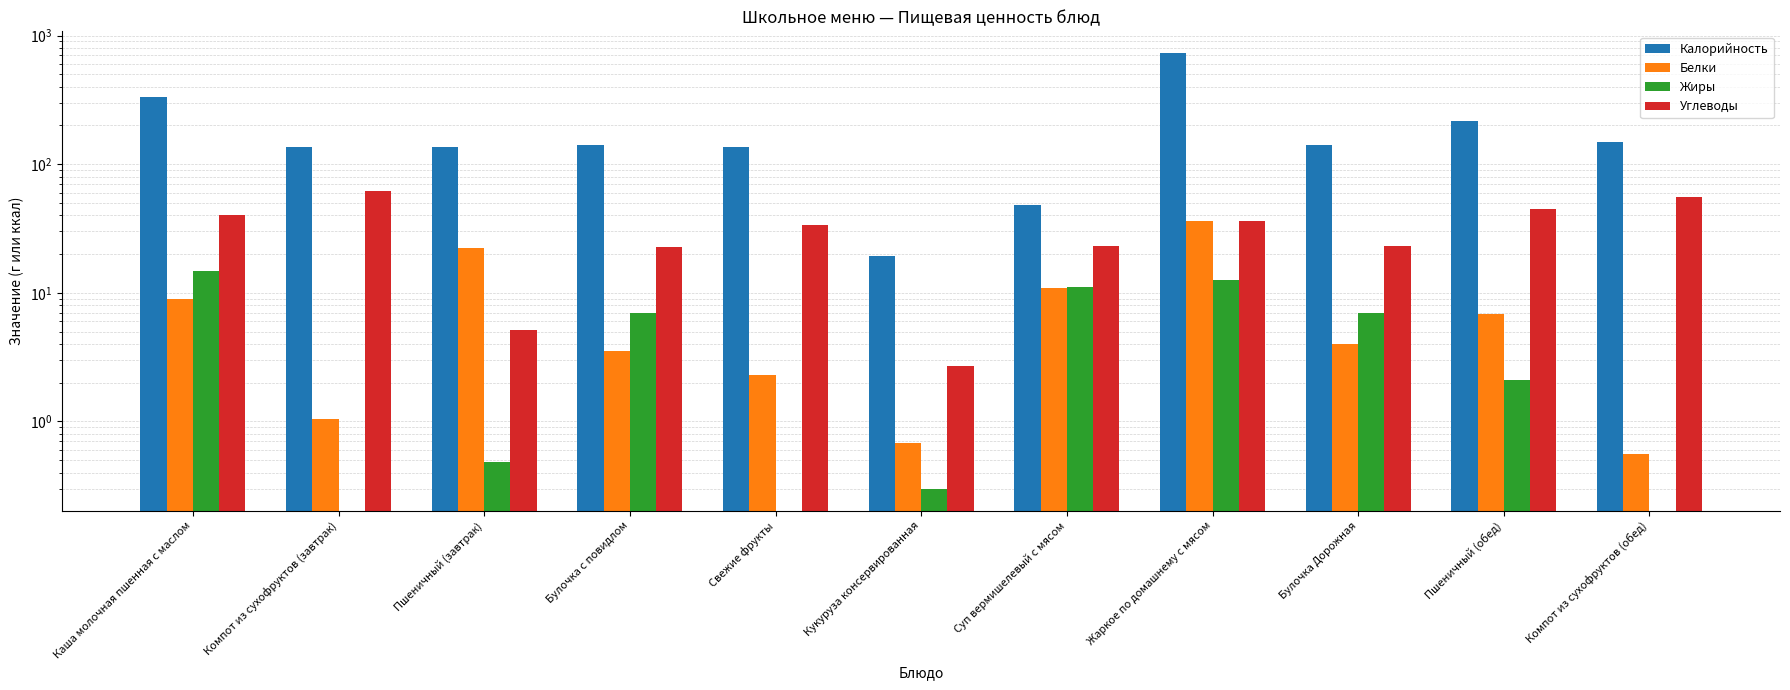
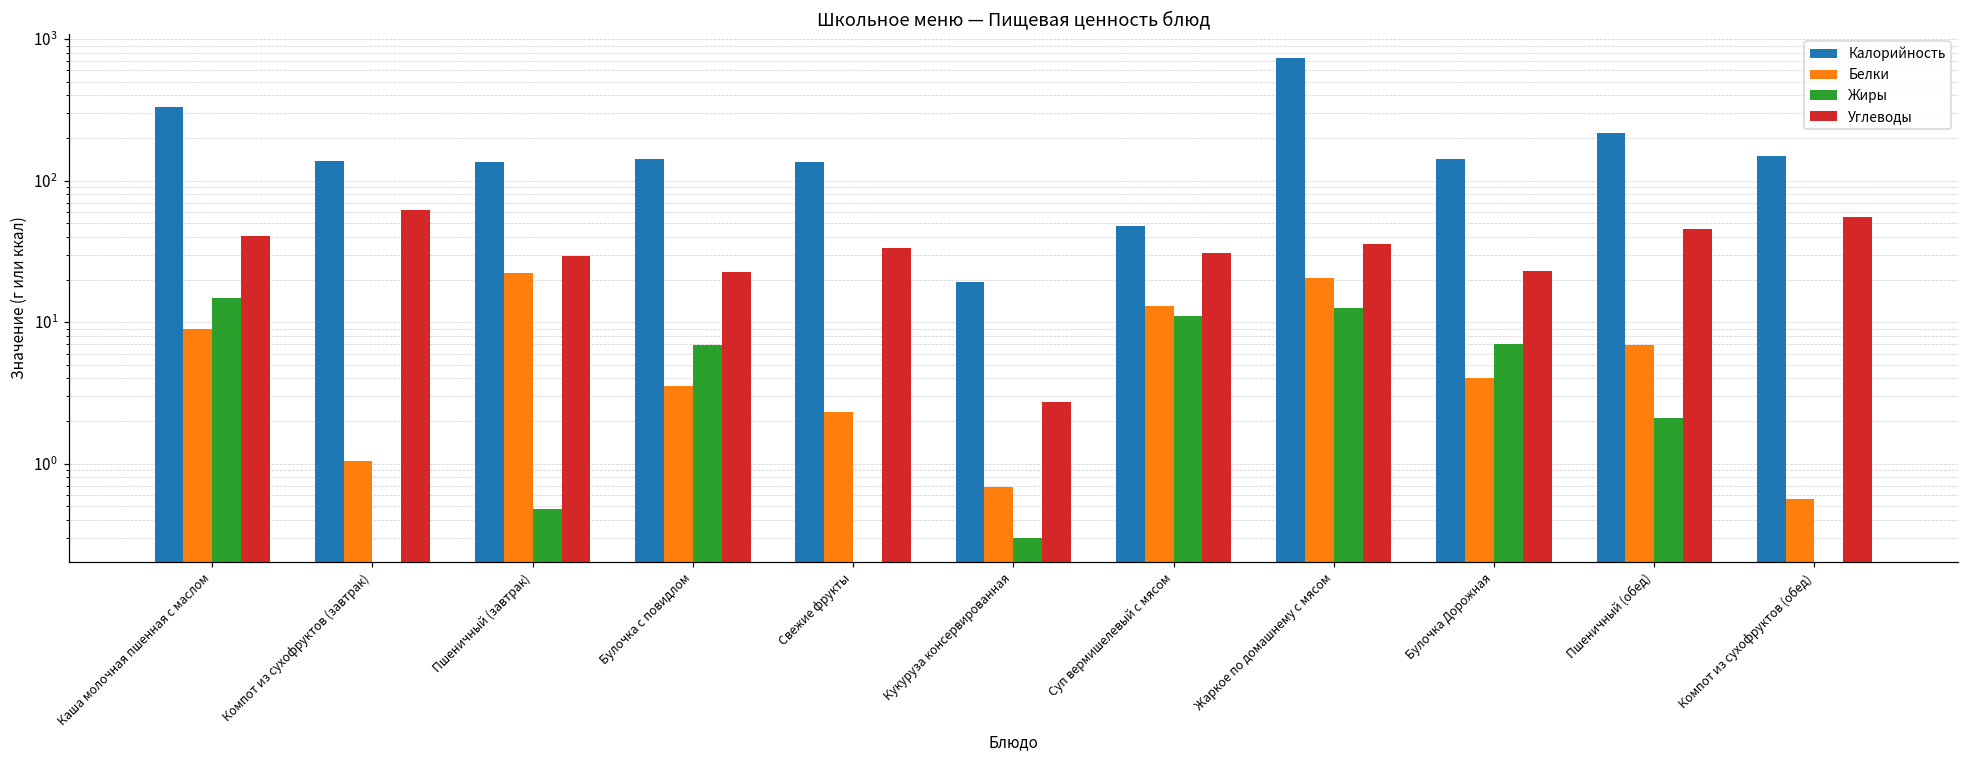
  {
    "Калорийность": {
      "Каша молочная пшенная с маслом": 330,
      "Компот из сухофруктов (завтрак)": 140,
      "Пшеничный (завтрак)": 140,
      "Булочка с повидлом": 140,
      "Свежие фрукты": 140,
      "Кукуруза консервированная": 19,
      "Суп вермишелевый с мясом": 48,
      "Жаркое по домашнему с мясом": 700,
      "Булочка Дорожная": 140,
      "Пшеничный (обед)": 220,
      "Компот из сухофруктов (обед)": 150
    },
    "Белки": {
      "Каша молочная пшенная с маслом": 9,
      "Компот из сухофруктов (завтрак)": 1,
      "Пшеничный (завтрак)": 22,
      "Булочка с повидлом": 3.5,
      "Свежие фрукты": 2.3,
      "Кукуруза консервированная": 0.7,
-     "Суп вермишелевый с мясом": 11,
-     "Жаркое по домашнему с мясом": 36,
+     "Суп вермишелевый с мясом": 13,
+     "Жаркое по домашнему с мясом": 20,
      "Булочка Дорожная": 4,
      "Пшеничный (обед)": 7,
      "Компот из сухофруктов (обед)": 0.6
    },
    "Жиры": {
      "Каша молочная пшенная с маслом": 15,
      "Пшеничный (завтрак)": 0.5,
      "Булочка с повидлом": 7,
      "Кукуруза консервированная": 0.3,
      "Суп вермишелевый с мясом": 11,
      "Жаркое по домашнему с мясом": 13,
      "Булочка Дорожная": 7,
      "Пшеничный (обед)": 2.1
    },
    "Углеводы": {
      "Каша молочная пшенная с маслом": 40,
      "Компот из сухофруктов (завтрак)": 60,
-     "Пшеничный (завтрак)": 5.1,
+     "Пшеничный (завтрак)": 29,
      "Булочка с повидлом": 23,
      "Свежие фрукты": 34,
      "Кукуруза консервированная": 2.7,
-     "Суп вермишелевый с мясом": 23,
+     "Суп вермишелевый с мясом": 31,
      "Жаркое по домашнему с мясом": 36,
      "Булочка Дорожная": 23,
      "Пшеничный (обед)": 45,
      "Компот из сухофруктов (обед)": 55
    }
  }
